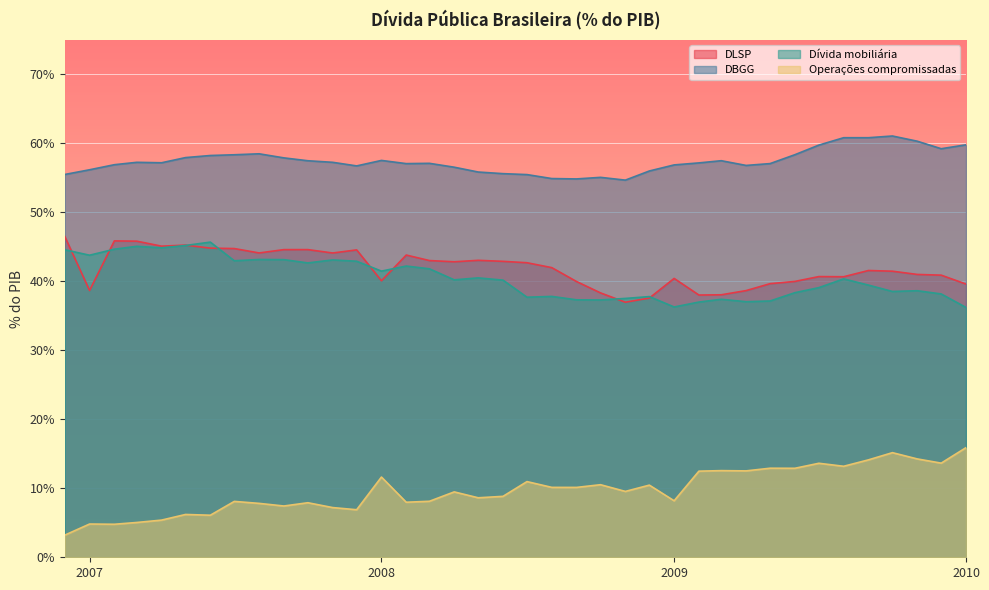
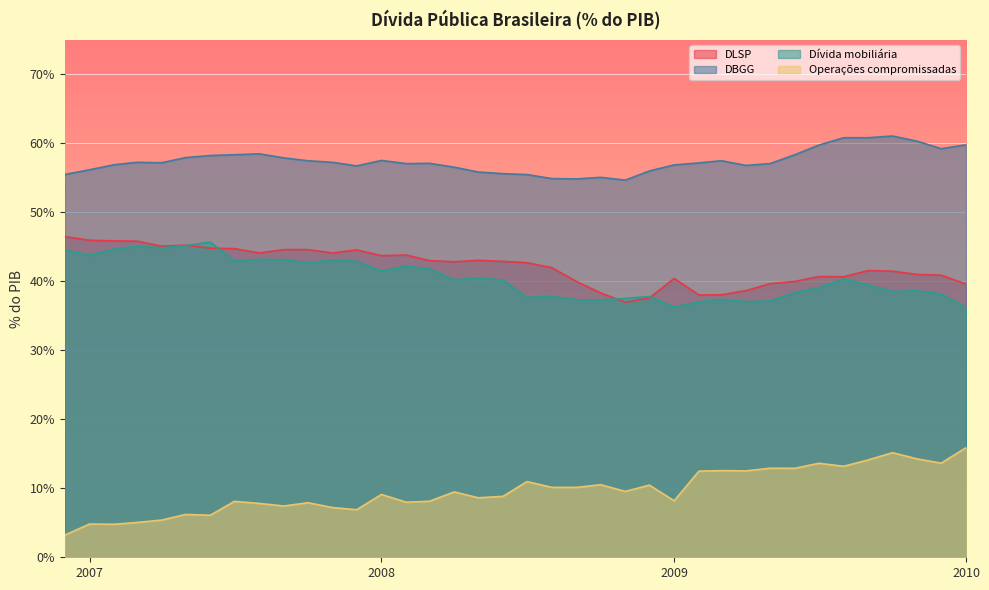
  {
    "DLSP": {
-     "2007": "39%",
-     "2008": "40%",
+     "2007": "46%",
+     "2008": "44%",
      "2009": "40%",
      "2010": "40%"
    },
    "Operações compromissadas": {
      "2007": "5%",
-     "2008": "12%",
+     "2008": "9%",
      "2009": "8%",
      "2010": "16%"
    }
  }
